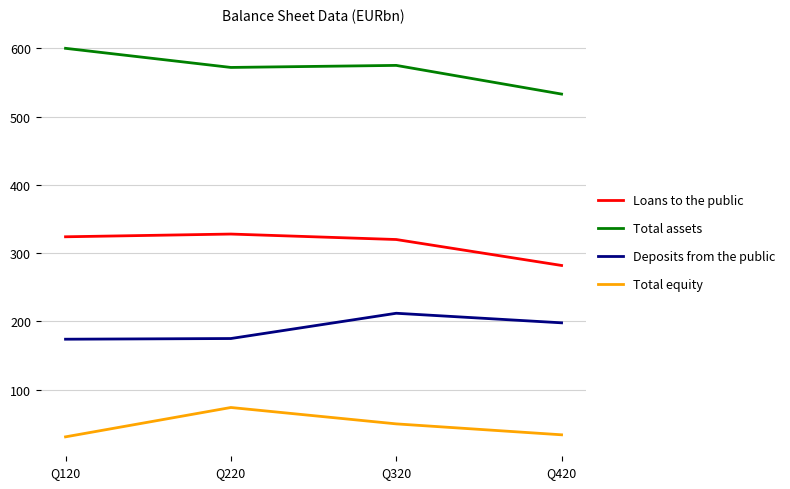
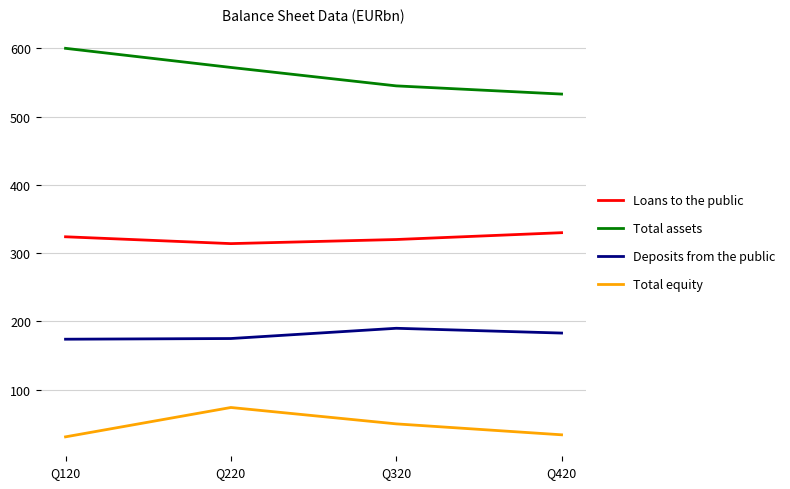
  {
    "Loans to the public": {
      "Q120": 320,
-     "Q220": 330,
+     "Q220": 310,
      "Q320": 320,
-     "Q420": 280
+     "Q420": 330
    },
    "Total assets": {
      "Q120": 600,
      "Q220": 570,
-     "Q320": 580,
+     "Q320": 550,
      "Q420": 530
    },
    "Deposits from the public": {
      "Q120": 170,
      "Q220": 180,
-     "Q320": 210,
-     "Q420": 200
+     "Q320": 190,
+     "Q420": 180
    },
    "Total equity": {
      "Q120": 30,
      "Q220": 70,
      "Q320": 50,
      "Q420": 30
    }
  }
